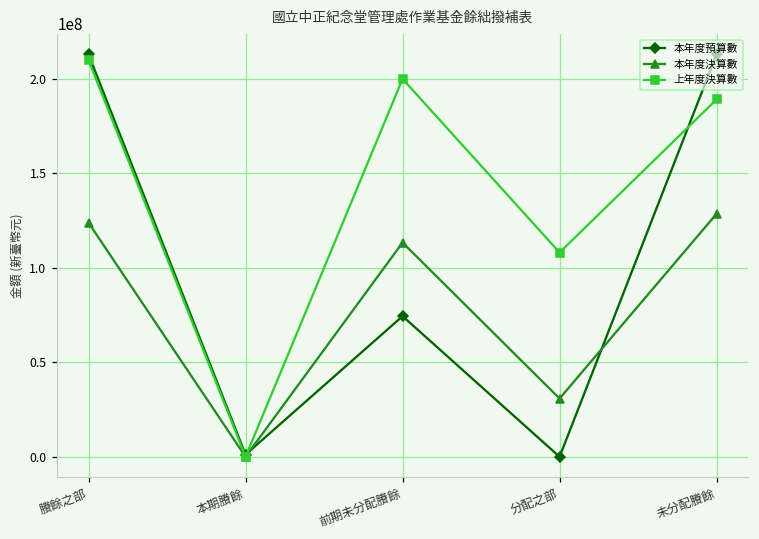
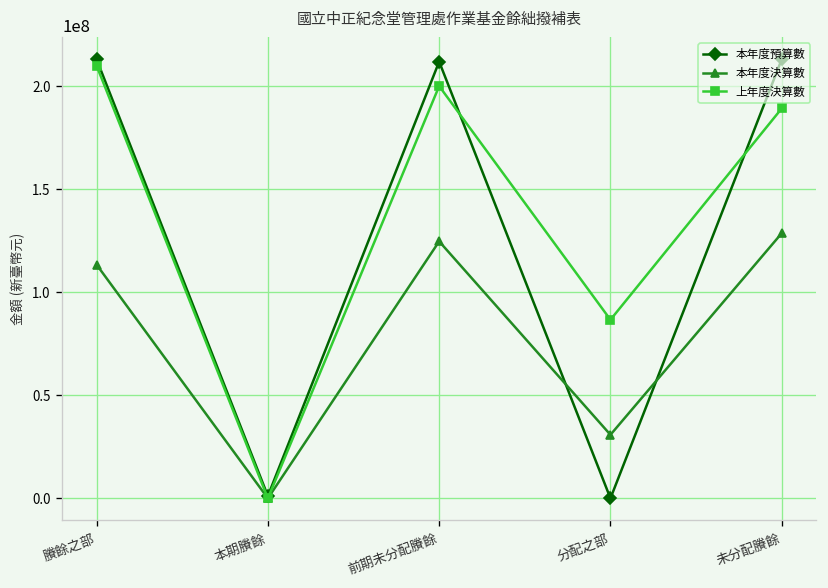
  {
    "本年度預算數": {
      "賸餘之部": 213000000,
-     "前期未分配賸餘": 74000000,
+     "前期未分配賸餘": 212000000,
      "分配之部": 0
    },
    "本年度決算數": {
-     "賸餘之部": 124000000,
-     "前期未分配賸餘": 113000000,
+     "賸餘之部": 113000000,
+     "前期未分配賸餘": 125000000,
      "分配之部": 31000000,
      "未分配賸餘": 129000000
    },
    "上年度決算數": {
      "賸餘之部": 210000000,
      "前期未分配賸餘": 200000000,
-     "分配之部": 108000000,
+     "分配之部": 87000000,
      "未分配賸餘": 189000000
    }
  }
